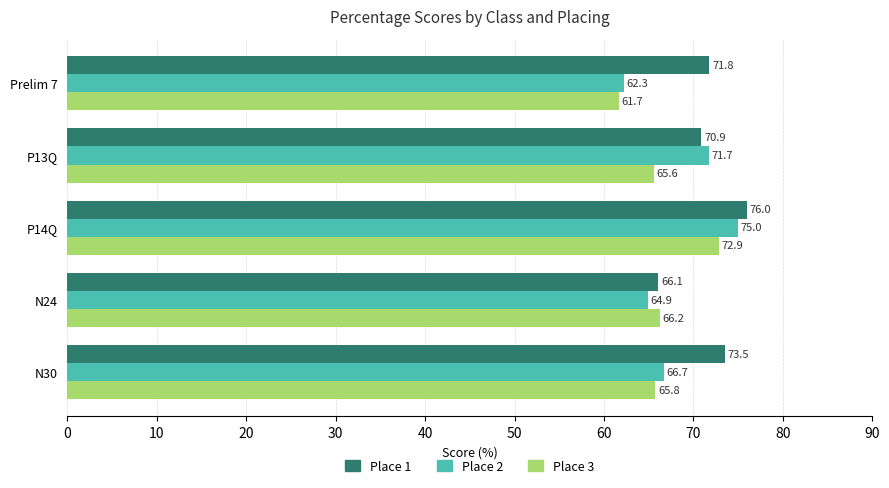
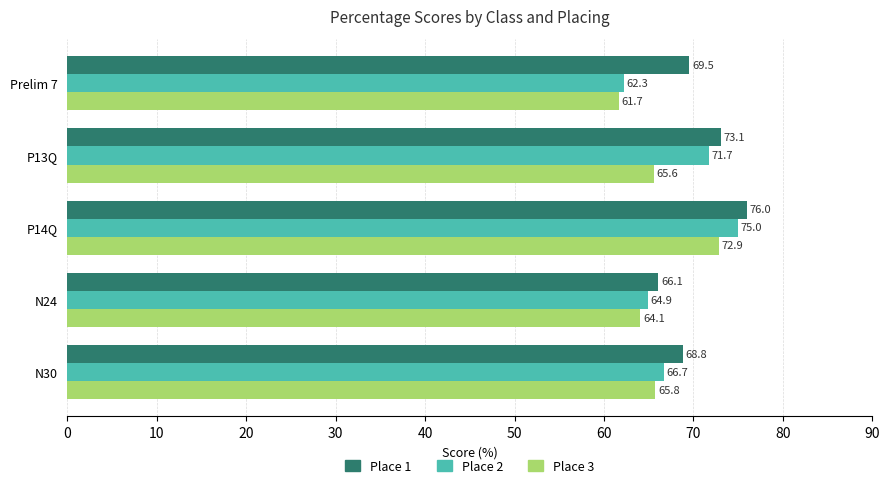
  {
    "Place 1": {
-     "Prelim 7": 71.8,
-     "P13Q": 70.9,
+     "Prelim 7": 69.5,
+     "P13Q": 73.1,
      "P14Q": 76.0,
      "N24": 66.1,
-     "N30": 73.5
+     "N30": 68.8
    },
    "Place 2": {
      "Prelim 7": 62.3,
      "P13Q": 71.7,
      "P14Q": 75.0,
      "N24": 64.9,
      "N30": 66.7
    },
    "Place 3": {
      "Prelim 7": 61.7,
      "P13Q": 65.6,
      "P14Q": 72.9,
-     "N24": 66.2,
+     "N24": 64.1,
      "N30": 65.8
    }
  }
